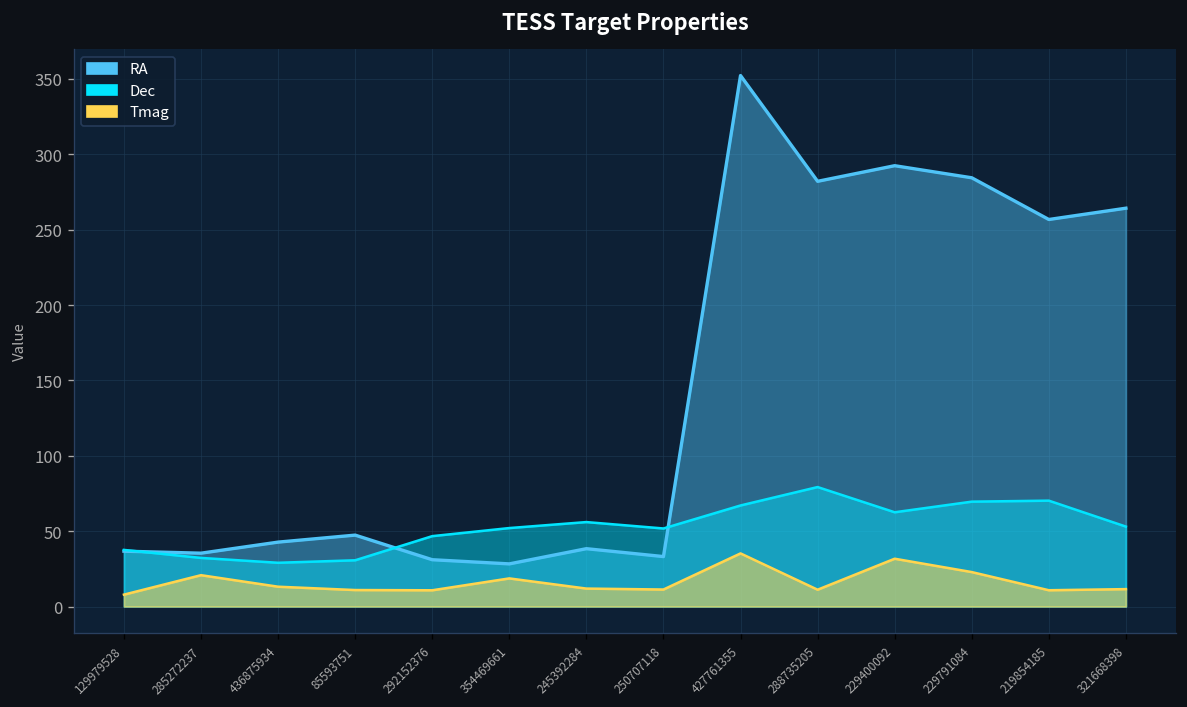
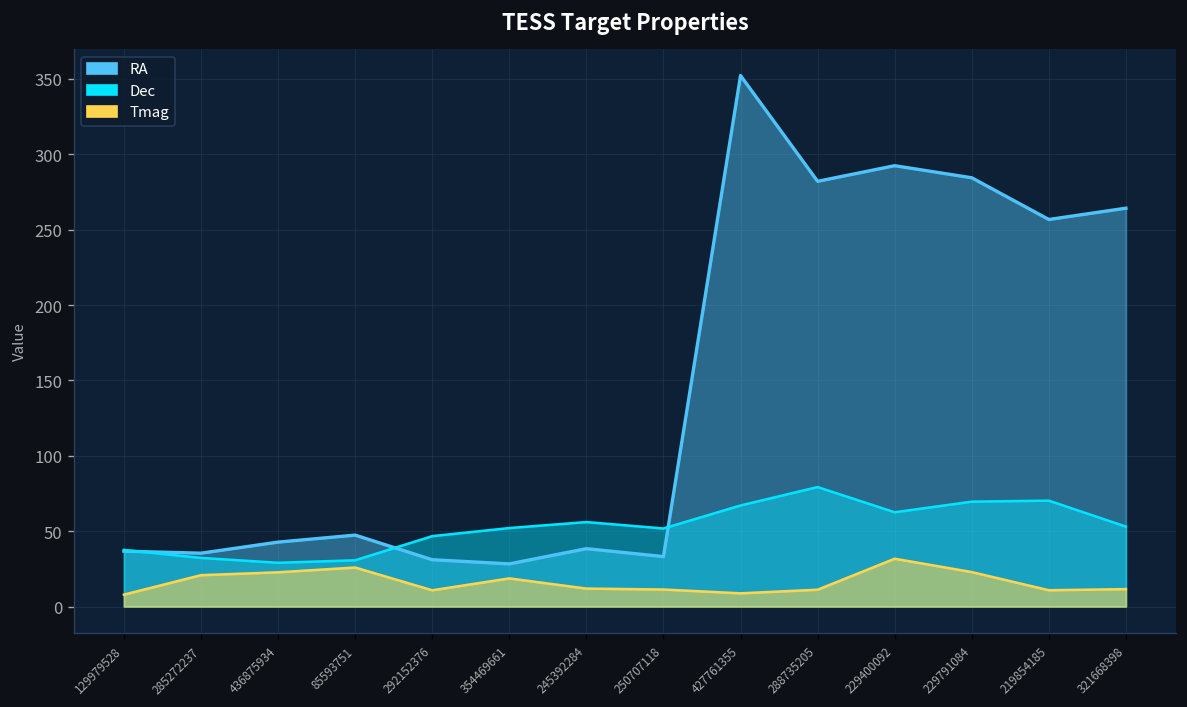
  {
    "Tmag": {
      "129979528": 8,
      "285272237": 21,
-     "436875934": 13,
-     "85593751": 11,
+     "436875934": 23,
+     "85593751": 26,
      "292152376": 11,
      "354469661": 19,
      "245392284": 12,
      "250707118": 11,
-     "427761355": 35,
+     "427761355": 9,
      "288735205": 11,
      "229400092": 32,
      "229791084": 23,
      "219854185": 11,
      "321668398": 12
    }
  }
